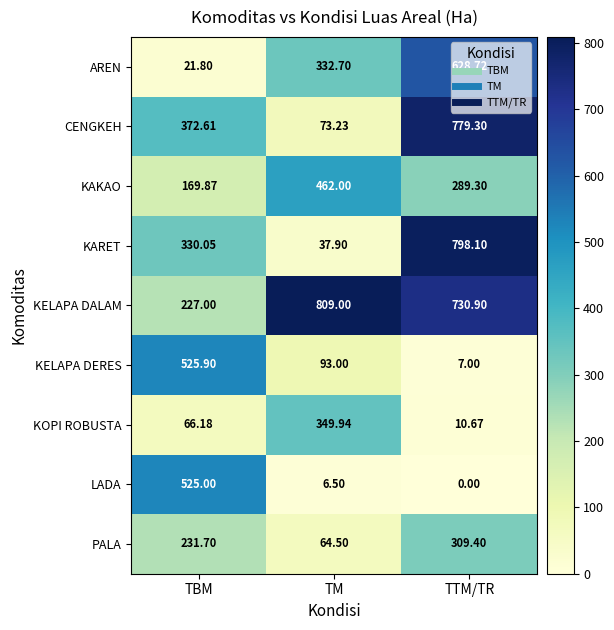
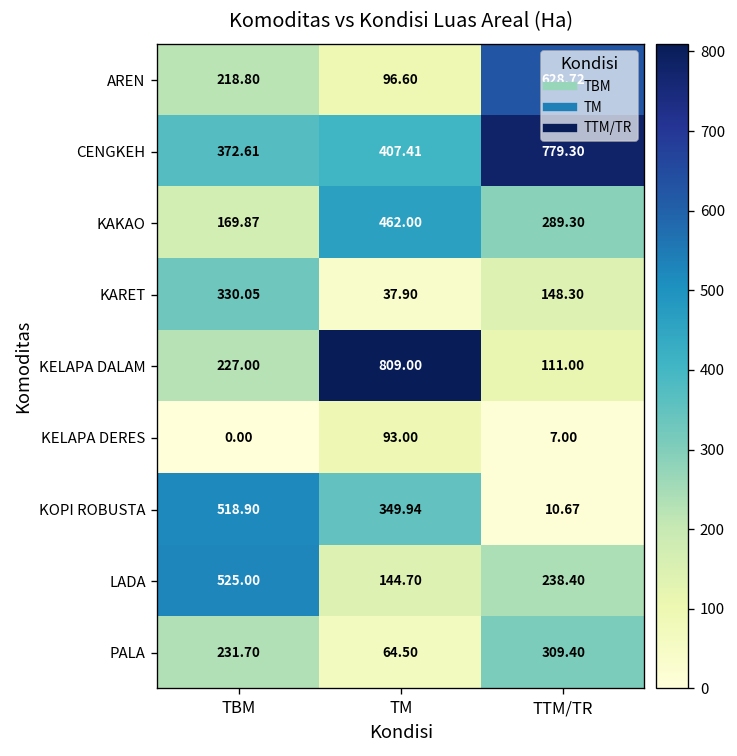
  {
    "AREN": {
-     "TBM": 21.80,
-     "TM": 332.70
+     "TBM": 218.80,
+     "TM": 96.60
    },
    "CENGKEH": {
      "TBM": 372.61,
-     "TM": 73.23,
+     "TM": 407.41,
      "TTM/TR": 779.30
    },
    "KAKAO": {
      "TBM": 169.87,
      "TM": 462.00,
      "TTM/TR": 289.30
    },
    "KARET": {
      "TBM": 330.05,
      "TM": 37.90,
-     "TTM/TR": 798.10
+     "TTM/TR": 148.30
    },
    "KELAPA DALAM": {
      "TBM": 227.00,
      "TM": 809.00,
-     "TTM/TR": 730.90
+     "TTM/TR": 111.00
    },
    "KELAPA DERES": {
-     "TBM": 525.90,
+     "TBM": 0.00,
      "TM": 93.00,
      "TTM/TR": 7.00
    },
    "KOPI ROBUSTA": {
-     "TBM": 66.18,
+     "TBM": 518.90,
      "TM": 349.94,
      "TTM/TR": 10.67
    },
    "LADA": {
      "TBM": 525.00,
-     "TM": 6.50,
-     "TTM/TR": 0.00
+     "TM": 144.70,
+     "TTM/TR": 238.40
    },
    "PALA": {
      "TBM": 231.70,
      "TM": 64.50,
      "TTM/TR": 309.40
    }
  }
